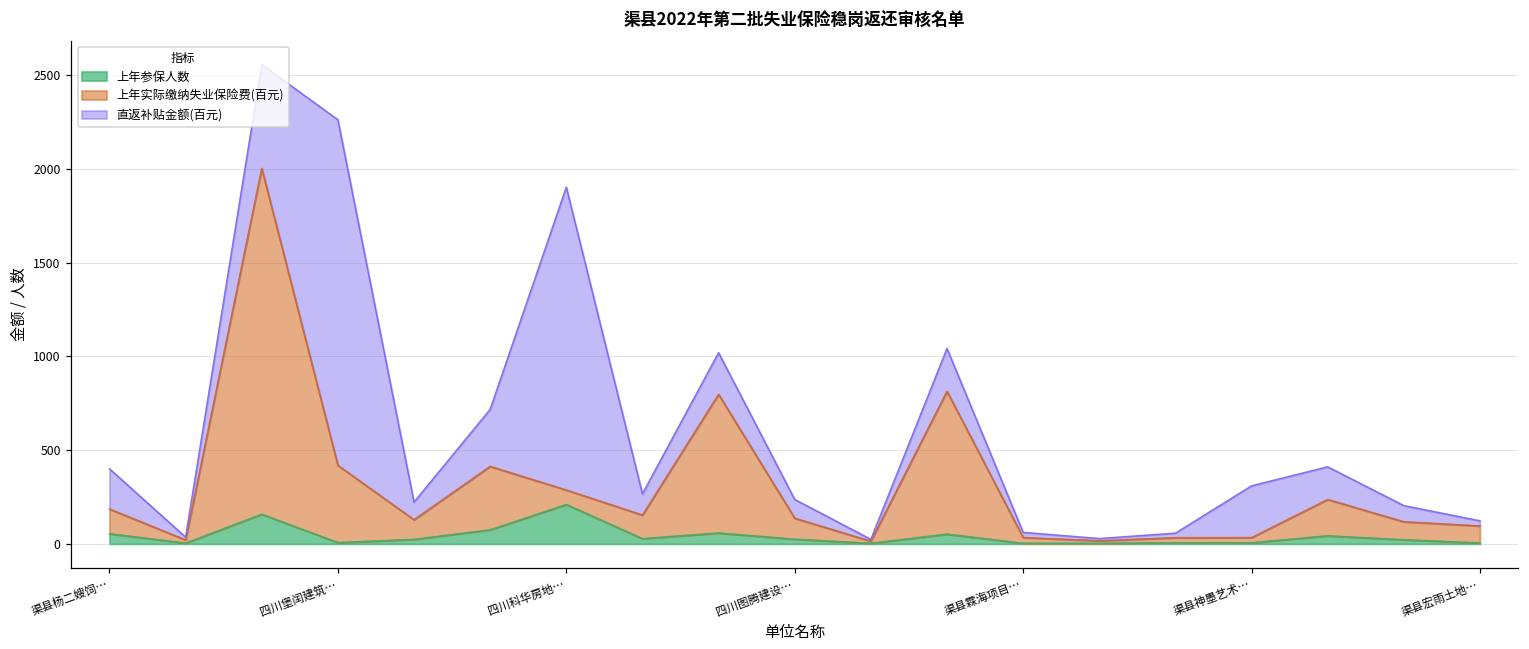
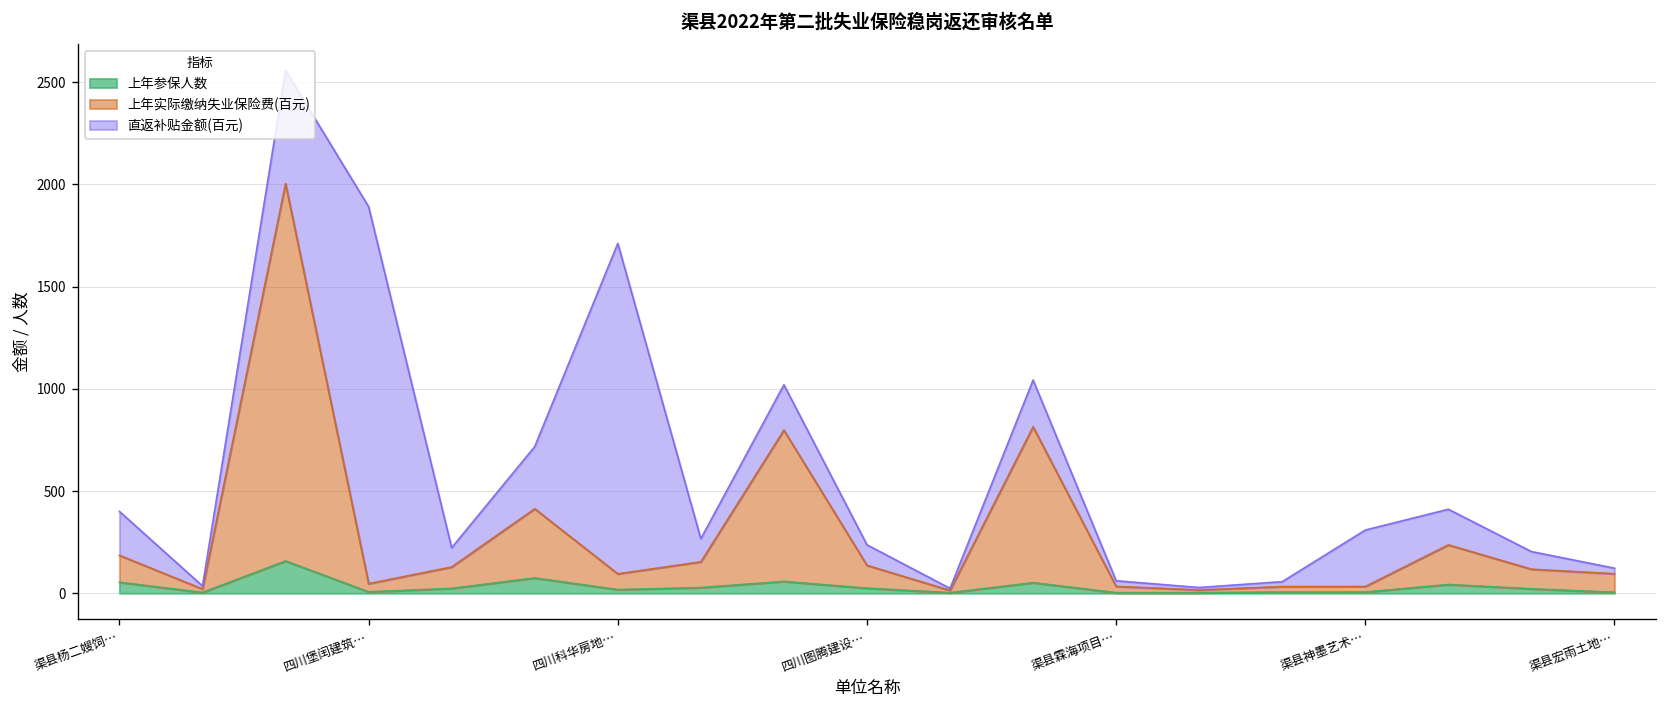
  {
    "上年参保人数": {
      "渠县杨二嫂饲…": 50,
      "四川堡闰建筑…": 10,
-     "四川科华房地…": 210,
+     "四川科华房地…": 20,
      "四川图腾建设…": 30,
      "渠县霖海项目…": 0,
      "渠县神墨艺术…": 10,
      "渠县宏雨土地…": 10
    },
    "上年实际缴纳失业保险费(百元)": {
      "渠县杨二嫂饲…": 130,
-     "四川堡闰建筑…": 410,
+     "四川堡闰建筑…": 40,
      "四川科华房地…": 80,
      "四川图腾建设…": 110,
      "渠县霖海项目…": 30,
      "渠县神墨艺术…": 30,
      "渠县宏雨土地…": 90
    },
    "直返补贴金额(百元)": {
      "渠县杨二嫂饲…": 210,
      "四川堡闰建筑…": 1840,
      "四川科华房地…": 1620,
      "四川图腾建设…": 100,
      "渠县霖海项目…": 30,
      "渠县神墨艺术…": 280,
      "渠县宏雨土地…": 30
    }
  }
